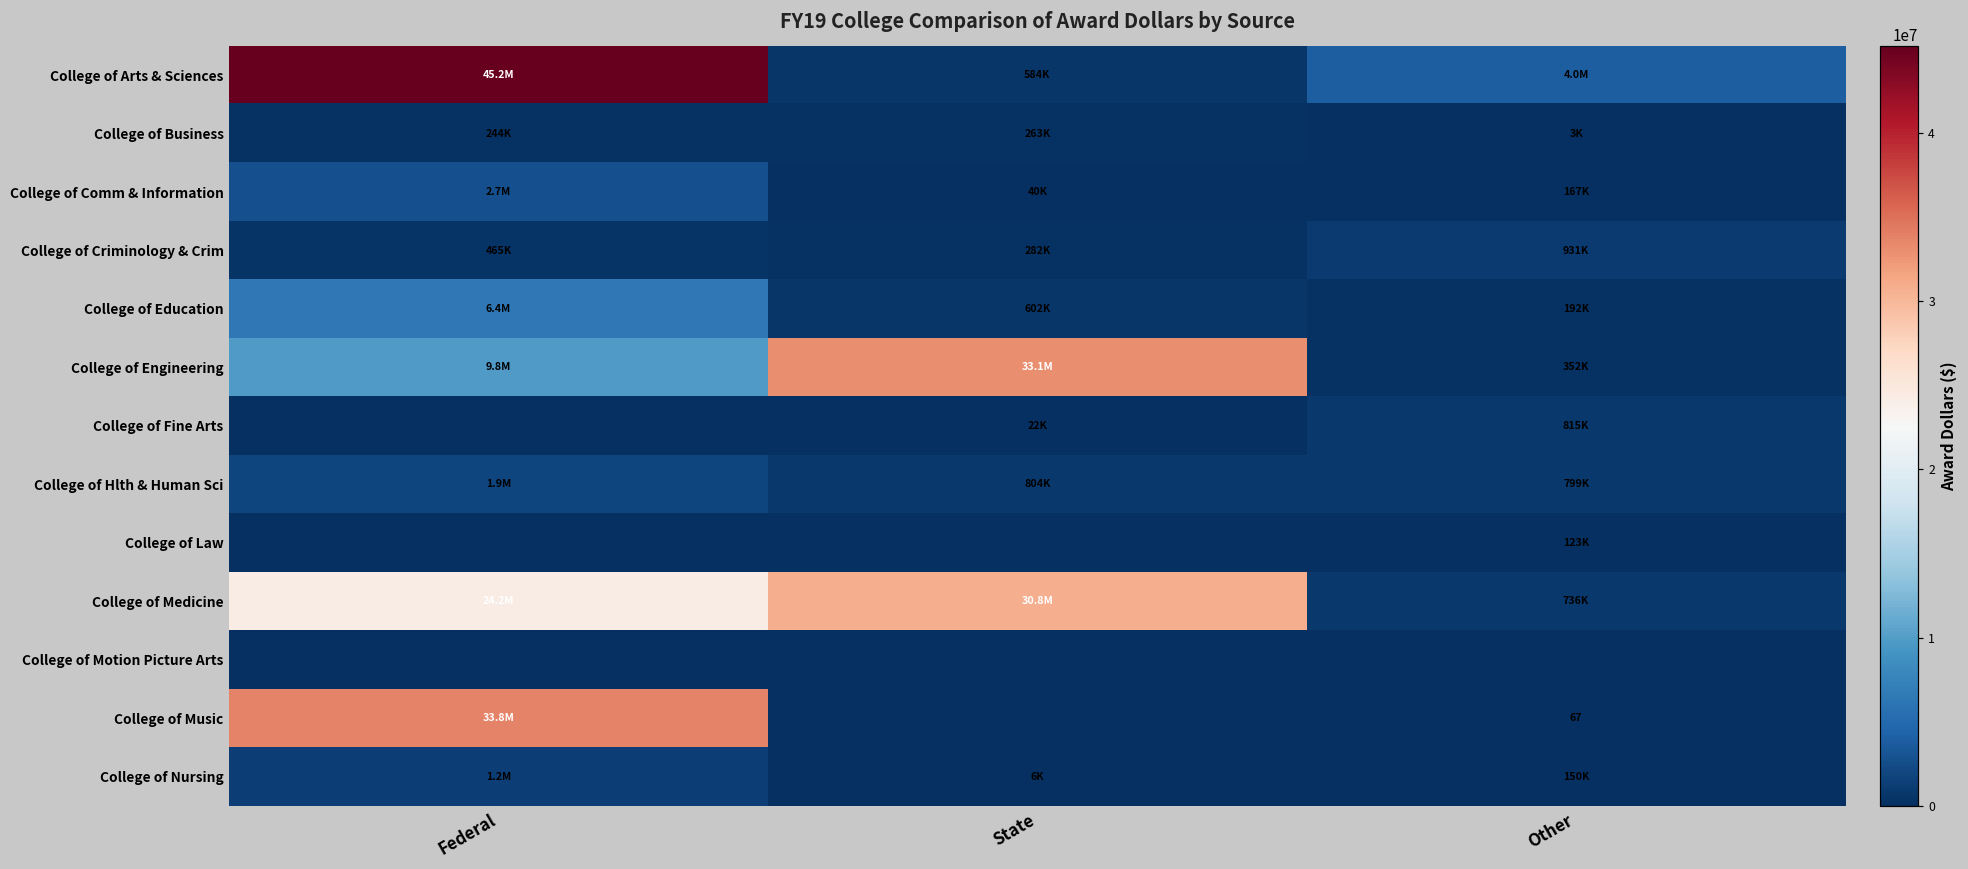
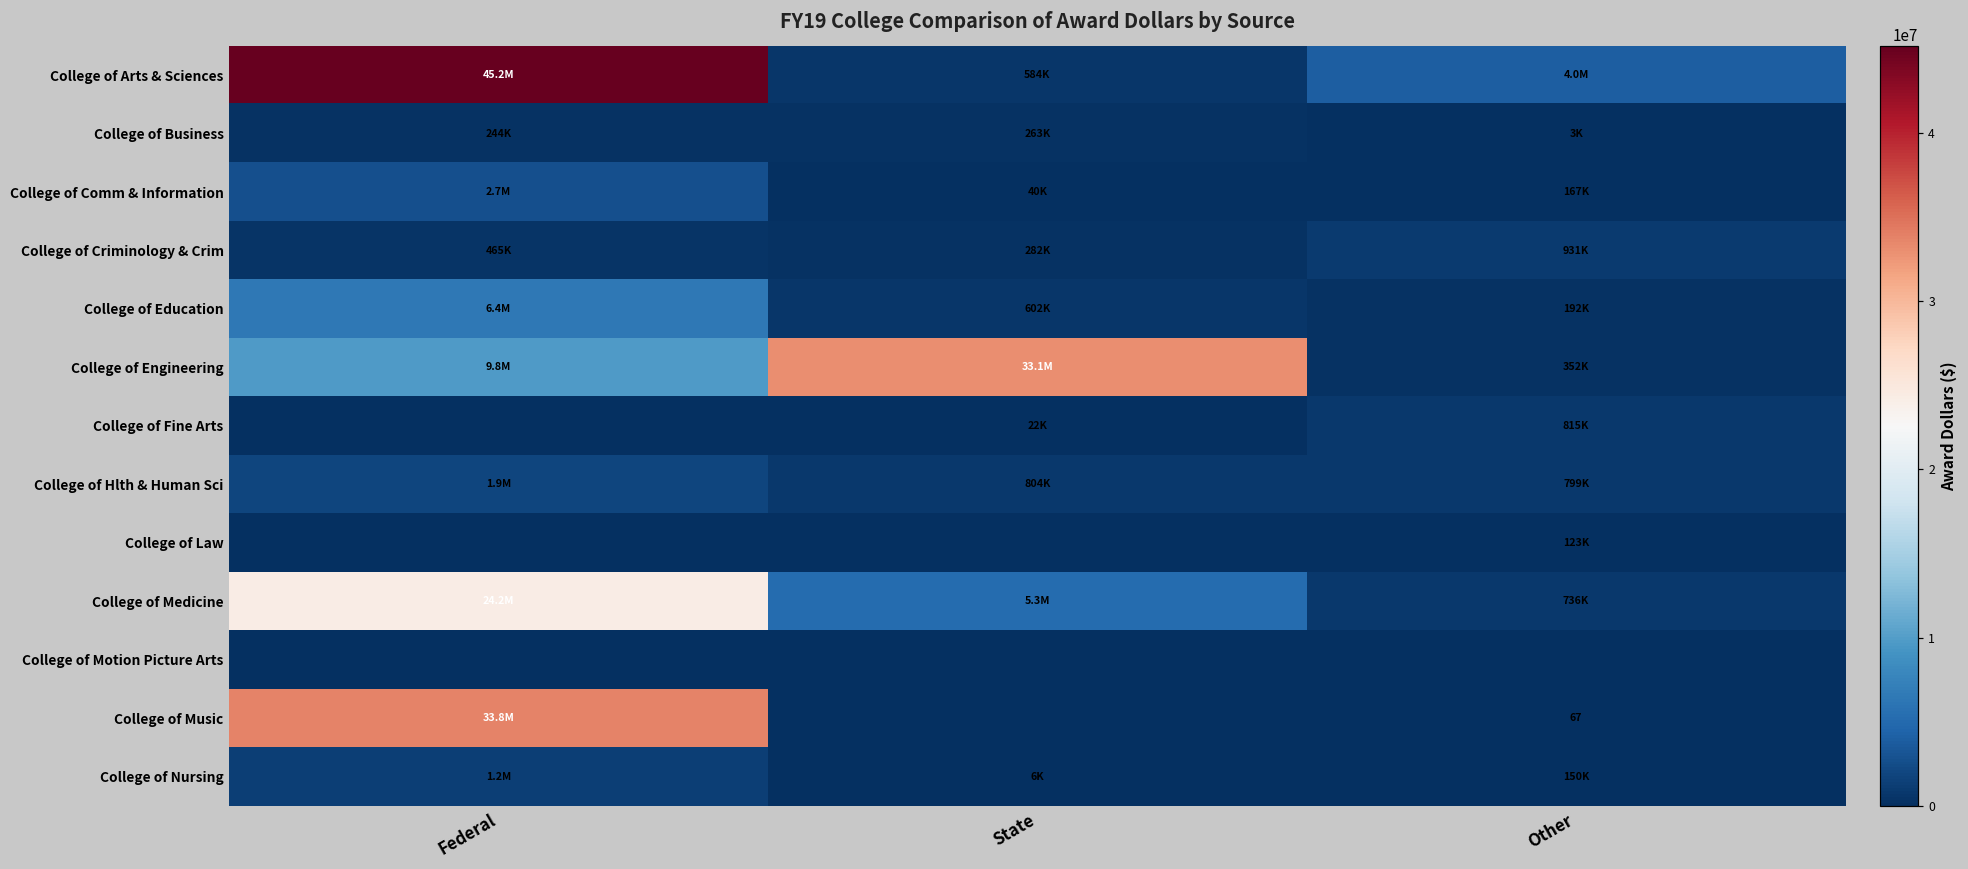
  {
    "College of Arts & Sciences": {
      "Federal": "45.2M",
      "State": "584K",
      "Other": "4.0M"
    },
    "College of Business": {
      "Federal": "244K",
      "State": "263K",
      "Other": "3K"
    },
    "College of Comm & Information": {
      "Federal": "2.7M",
      "State": "40K",
      "Other": "167K"
    },
    "College of Criminology & Crim": {
      "Federal": "465K",
      "State": "282K",
      "Other": "931K"
    },
    "College of Education": {
      "Federal": "6.4M",
      "State": "602K",
      "Other": "192K"
    },
    "College of Engineering": {
      "Federal": "9.8M",
      "State": "33.1M",
      "Other": "352K"
    },
    "College of Fine Arts": {
      "State": "22K",
      "Other": "815K"
    },
    "College of Hlth & Human Sci": {
      "Federal": "1.9M",
      "State": "804K",
      "Other": "799K"
    },
    "College of Law": {
      "Other": "123K"
    },
    "College of Medicine": {
-     "State": "30.8M",
+     "State": "5.3M",
      "Other": "736K"
    },
    "College of Music": {
      "Federal": "33.8M",
      "Other": "67"
    },
    "College of Nursing": {
      "Federal": "1.2M",
      "State": "6K",
      "Other": "150K"
    }
  }
